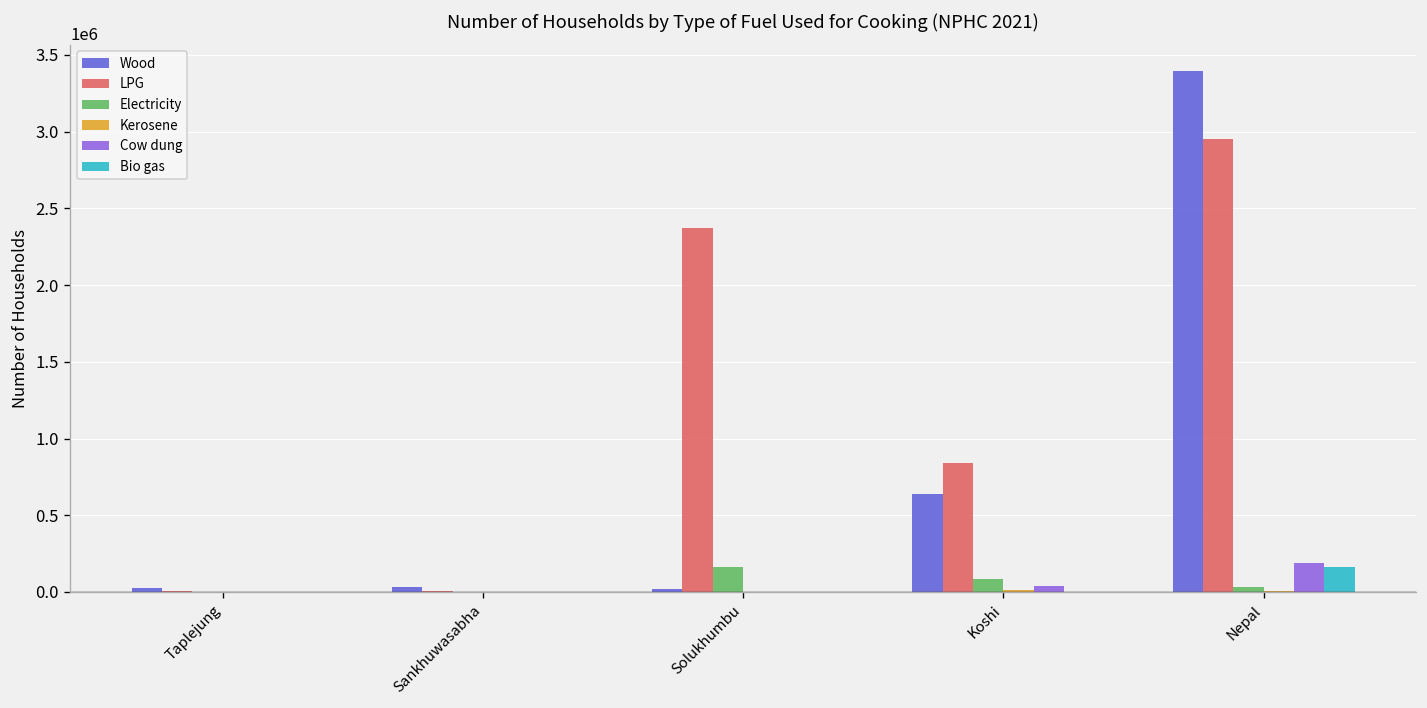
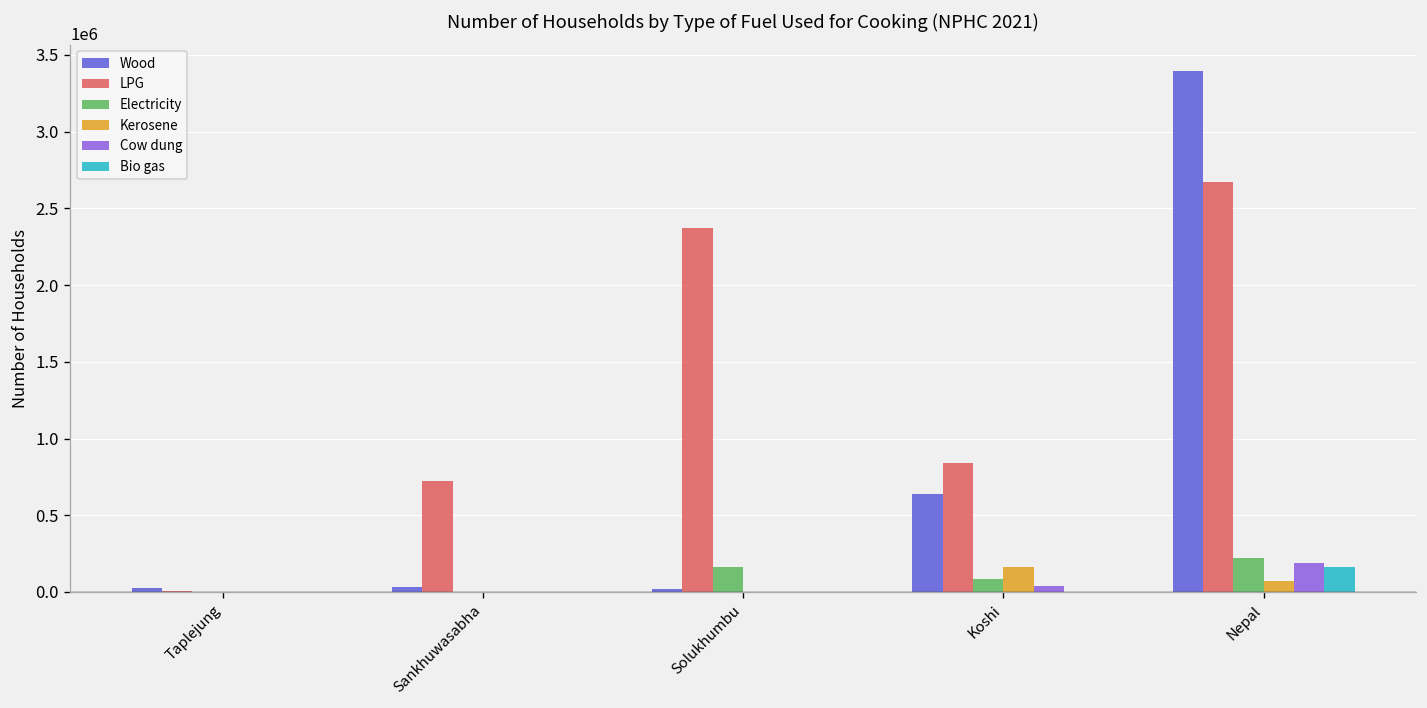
  {
    "LPG": {
-     "Sankhuwasabha": 10000,
+     "Sankhuwasabha": 720000,
      "Solukhumbu": 2370000,
      "Koshi": 840000,
-     "Nepal": 2950000
+     "Nepal": 2670000
    },
    "Electricity": {
      "Solukhumbu": 160000,
      "Koshi": 80000,
-     "Nepal": 30000
+     "Nepal": 220000
    },
    "Kerosene": {
-     "Koshi": 20000,
-     "Nepal": 0
+     "Koshi": 160000,
+     "Nepal": 70000
    },
    "Bio gas": {
      "Nepal": 160000
    }
  }
